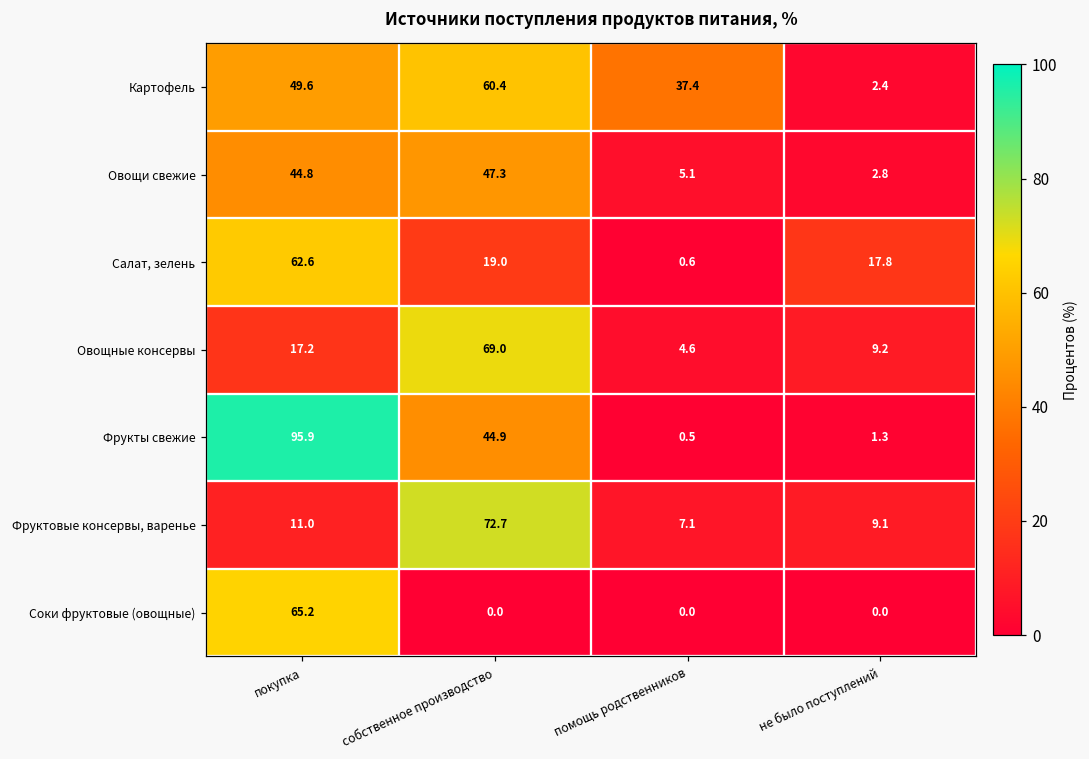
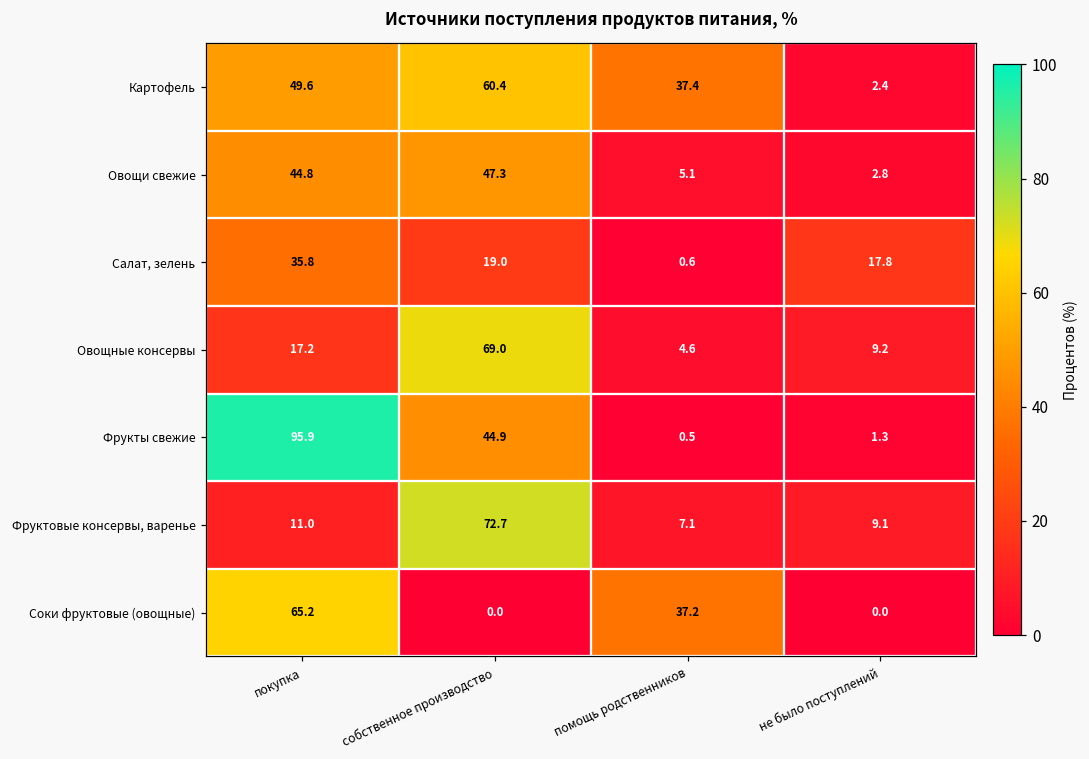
  {
    "Картофель": {
      "покупка": 49.6,
      "собственное производство": 60.4,
      "помощь родственников": 37.4,
      "не было поступлений": 2.4
    },
    "Овощи свежие": {
      "покупка": 44.8,
      "собственное производство": 47.3,
      "помощь родственников": 5.1,
      "не было поступлений": 2.8
    },
    "Салат, зелень": {
-     "покупка": 62.6,
+     "покупка": 35.8,
      "собственное производство": 19.0,
      "помощь родственников": 0.6,
      "не было поступлений": 17.8
    },
    "Овощные консервы": {
      "покупка": 17.2,
      "собственное производство": 69.0,
      "помощь родственников": 4.6,
      "не было поступлений": 9.2
    },
    "Фрукты свежие": {
      "покупка": 95.9,
      "собственное производство": 44.9,
      "помощь родственников": 0.5,
      "не было поступлений": 1.3
    },
    "Фруктовые консервы, варенье": {
      "покупка": 11.0,
      "собственное производство": 72.7,
      "помощь родственников": 7.1,
      "не было поступлений": 9.1
    },
    "Соки фруктовые (овощные)": {
      "покупка": 65.2,
      "собственное производство": 0.0,
-     "помощь родственников": 0.0,
+     "помощь родственников": 37.2,
      "не было поступлений": 0.0
    }
  }
